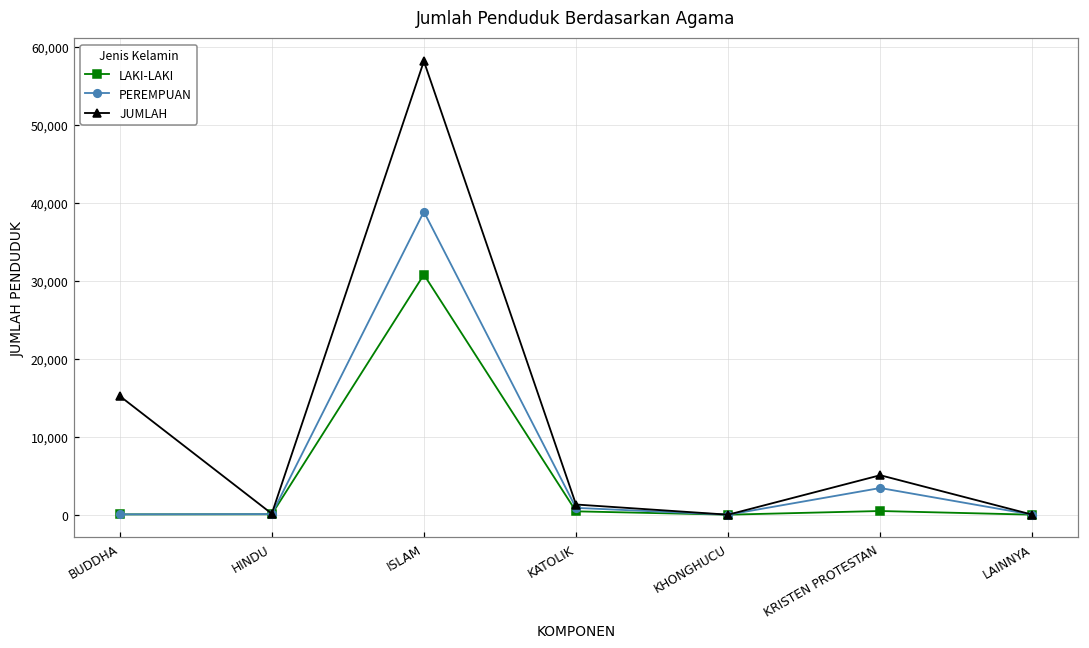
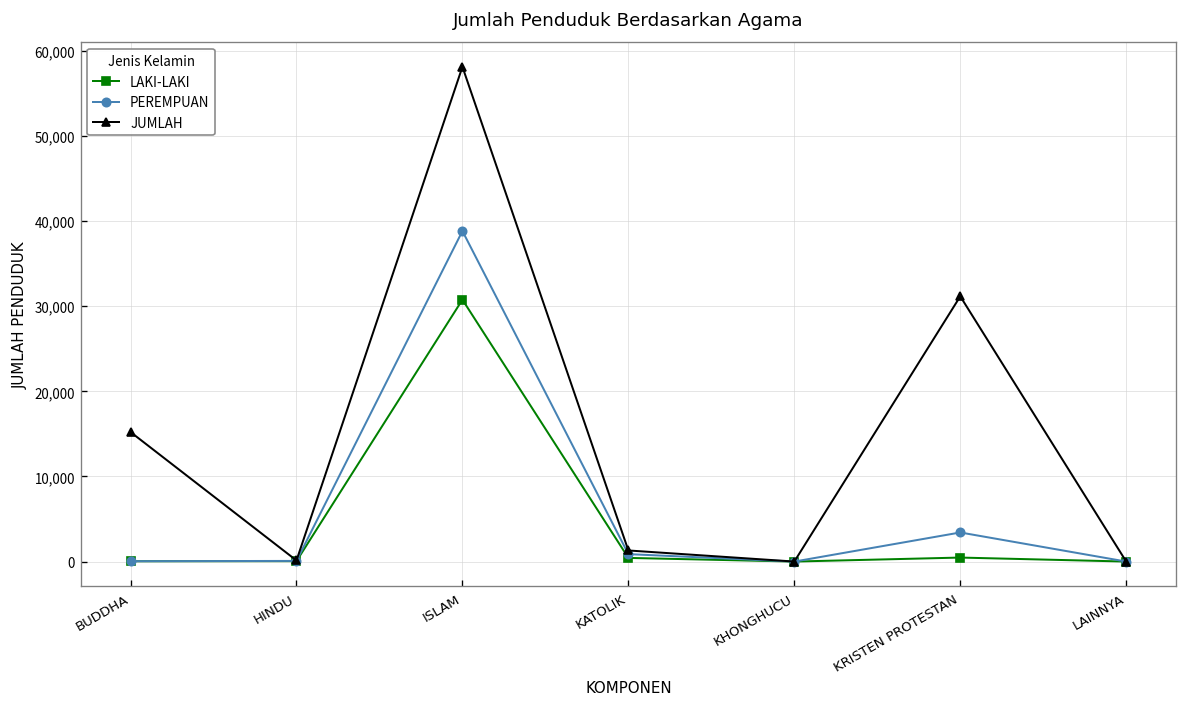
  {
    "LAKI-LAKI": {
      "ISLAM": "31,000",
      "KATOLIK": "0",
      "KRISTEN PROTESTAN": "0"
    },
    "PEREMPUAN": {
      "ISLAM": "39,000",
      "KATOLIK": "1,000",
      "KRISTEN PROTESTAN": "3,000"
    },
    "JUMLAH": {
      "BUDDHA": "15,000",
      "ISLAM": "58,000",
      "KATOLIK": "1,000",
-     "KRISTEN PROTESTAN": "5,000"
+     "KRISTEN PROTESTAN": "31,000"
    }
  }
